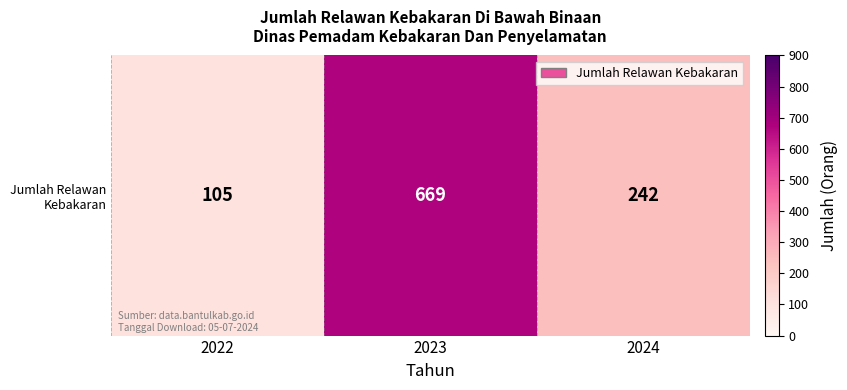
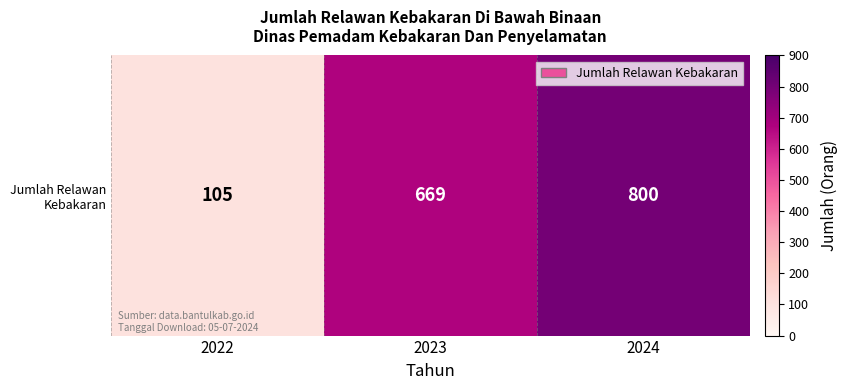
  {
    "Jumlah Relawan Kebakaran": {
      "2023": 669,
-     "2024": 242
+     "2024": 800
    }
  }
